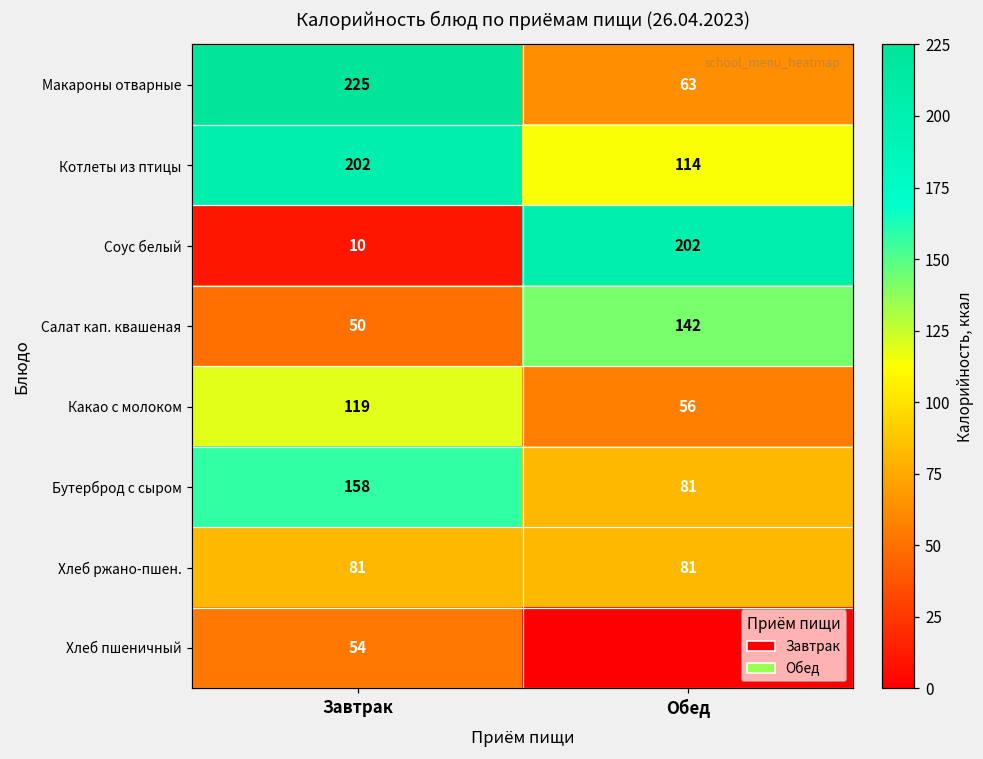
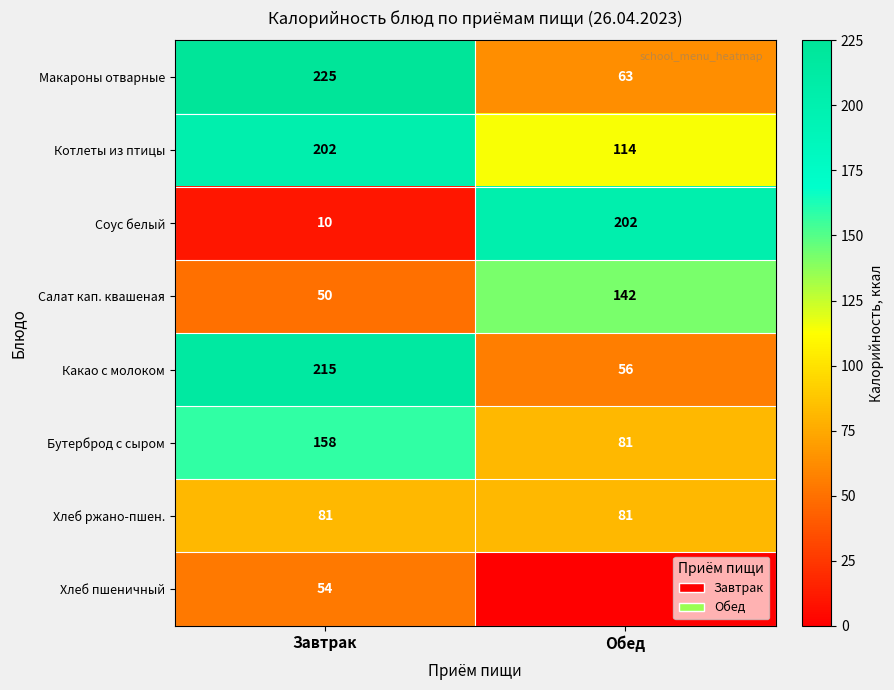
  {
    "Макароны отварные": {
      "Завтрак": 225
    },
    "Котлеты из птицы": {
      "Завтрак": 202,
      "Обед": 114
    },
    "Соус белый": {
      "Завтрак": 10,
      "Обед": 202
    },
    "Салат кап. квашеная": {
      "Завтрак": 50,
      "Обед": 142
    },
    "Какао с молоком": {
-     "Завтрак": 119,
+     "Завтрак": 215,
      "Обед": 56
    },
    "Бутерброд с сыром": {
      "Завтрак": 158,
      "Обед": 81
    },
    "Хлеб ржано-пшен.": {
      "Завтрак": 81,
      "Обед": 81
    },
    "Хлеб пшеничный": {
      "Завтрак": 54
    }
  }
